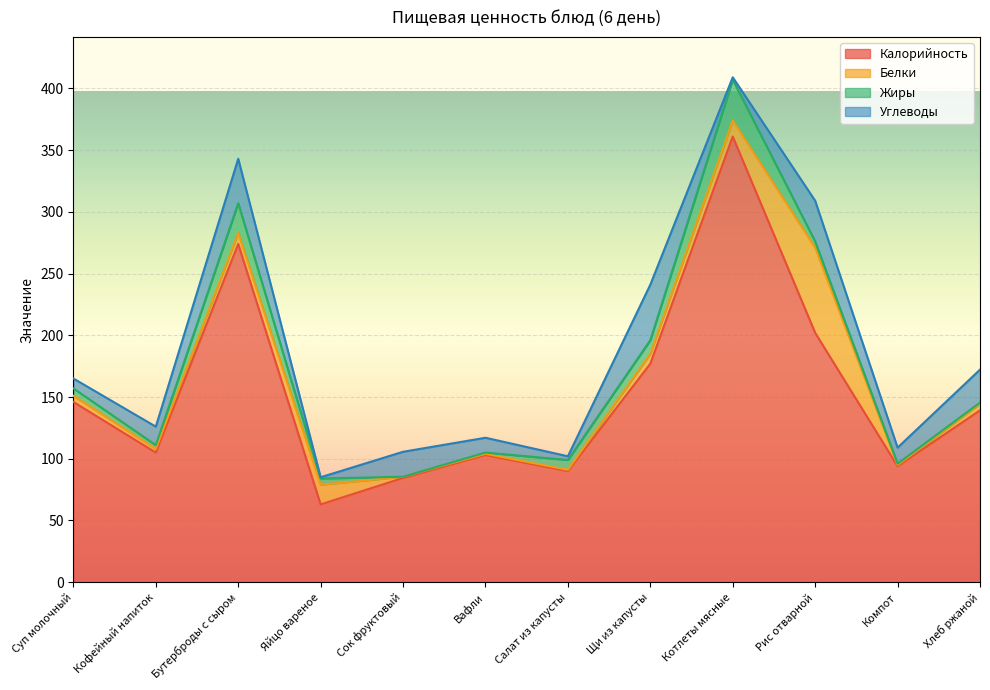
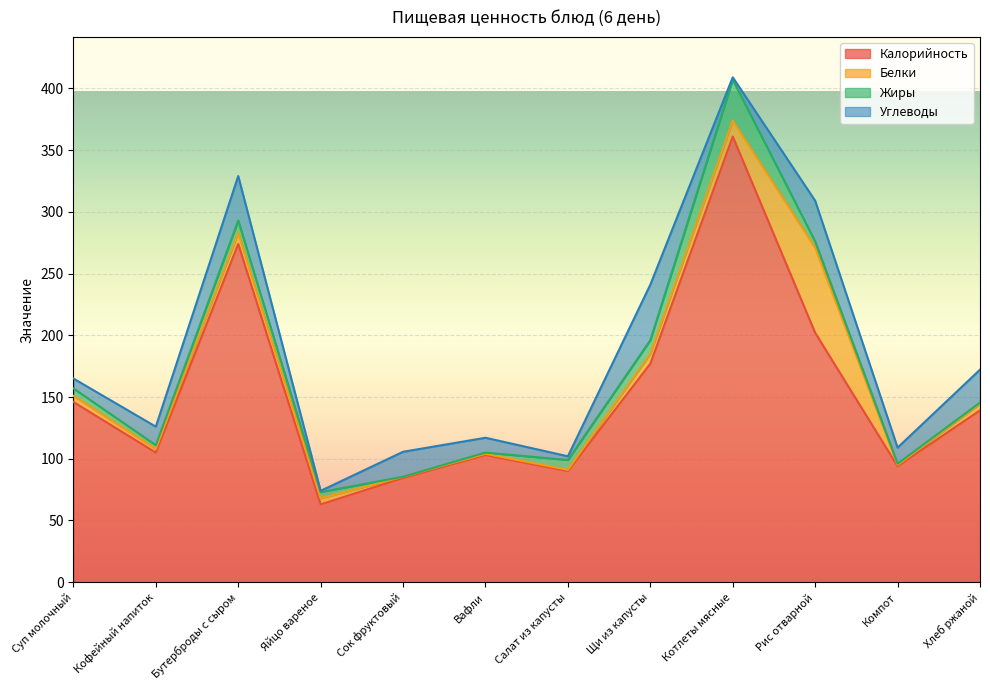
  {
    "Калорийность": {
      "Суп молочный": 146,
      "Кофейный напиток": 105,
      "Бутерброды с сыром": 274,
      "Яйцо вареное": 63,
      "Щи из капусты": 177,
      "Котлеты мясные": 361,
      "Рис отварной": 202,
      "Хлеб ржаной": 139
    },
    "Белки": {
      "Суп молочный": 5,
      "Кофейный напиток": 3,
      "Бутерброды с сыром": 9,
-     "Яйцо вареное": 16,
+     "Яйцо вареное": 5,
      "Щи из капусты": 8,
      "Котлеты мясные": 13,
      "Рис отварной": 69
    },
    "Жиры": {
      "Суп молочный": 6,
      "Кофейный напиток": 3,
-     "Бутерброды с сыром": 24,
+     "Бутерброды с сыром": 10,
      "Салат из капусты": 8,
      "Щи из капусты": 11,
      "Рис отварной": 5
    },
    "Углеводы": {
      "Суп молочный": 8,
      "Кофейный напиток": 15,
      "Бутерброды с сыром": 36,
      "Сок фруктовый": 20,
      "Вафли": 12,
      "Салат из капусты": 3,
      "Щи из капусты": 45,
      "Рис отварной": 33,
      "Компот": 13,
      "Хлеб ржаной": 27
    }
  }
